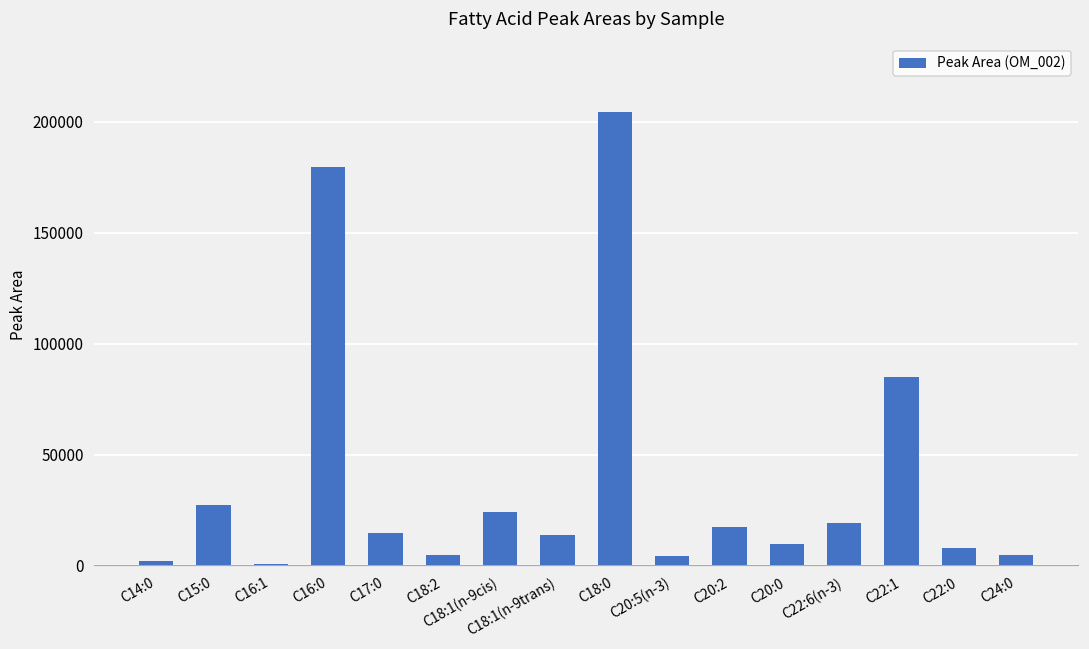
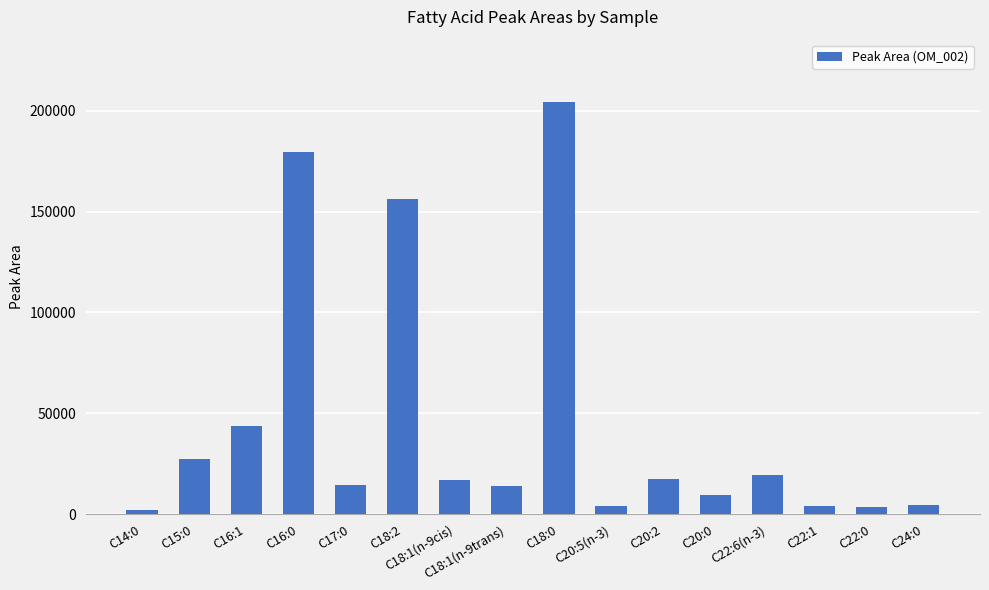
  {
    "C14:0": 2000,
    "C15:0": 27000,
-   "C16:1": 1000,
+   "C16:1": 44000,
    "C16:0": 180000,
    "C17:0": 15000,
-   "C18:2": 5000,
-   "C18:1(n-9cis)": 24000,
+   "C18:2": 156000,
+   "C18:1(n-9cis)": 17000,
    "C18:1(n-9trans)": 14000,
    "C18:0": 205000,
    "C20:5(n-3)": 4000,
    "C20:2": 17000,
    "C20:0": 10000,
    "C22:6(n-3)": 19000,
-   "C22:1": 85000,
-   "C22:0": 8000,
+   "C22:1": 4000,
+   "C22:0": 4000,
    "C24:0": 5000
  }
